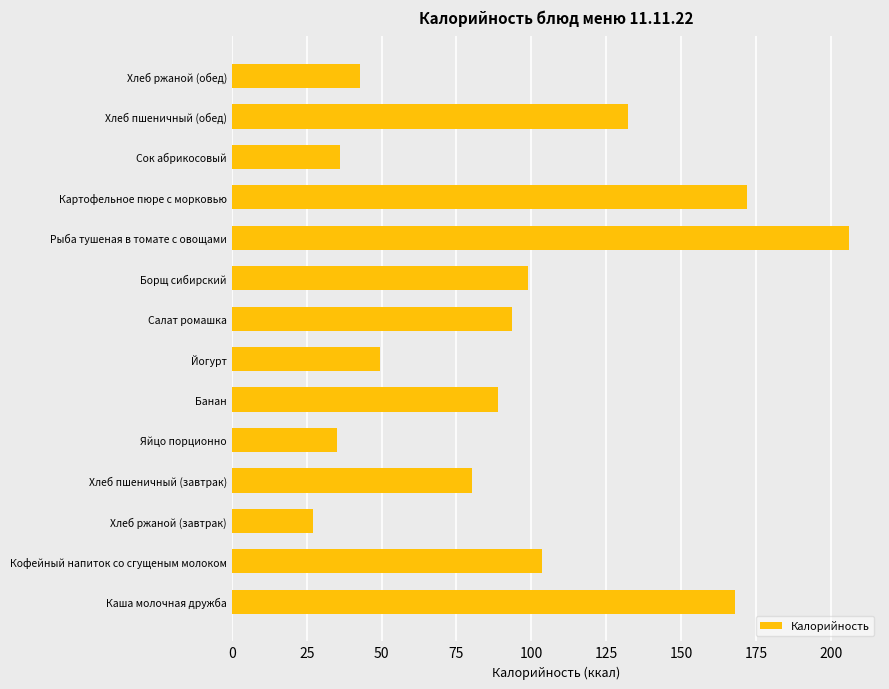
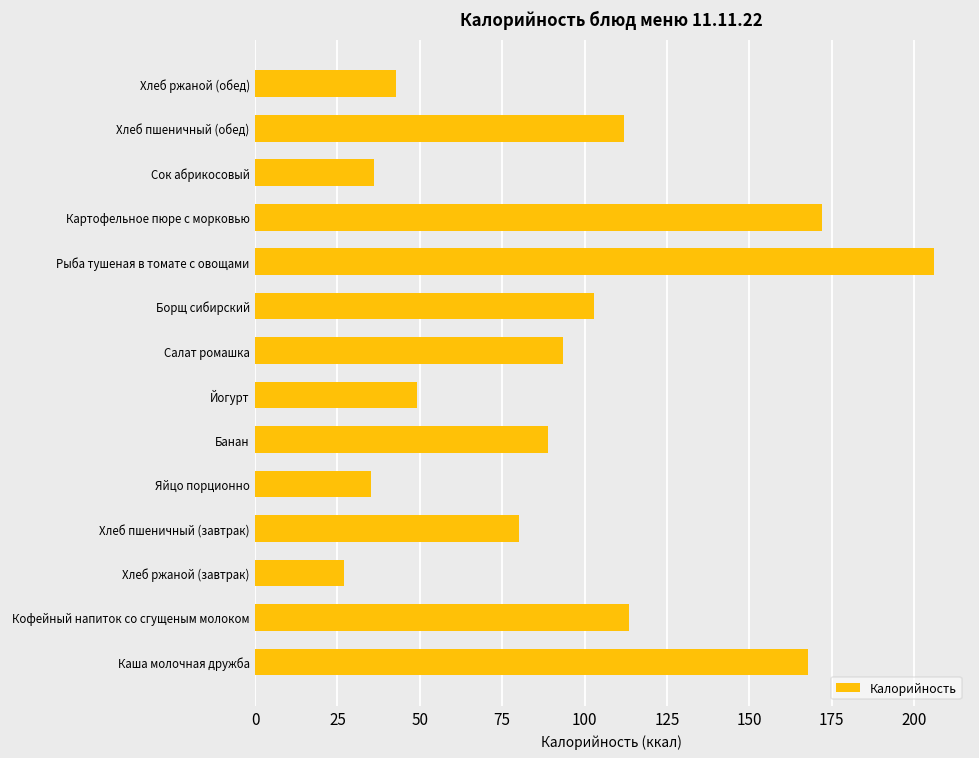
  {
    "Хлеб ржаной (обед)": 43,
-   "Хлеб пшеничный (обед)": 132,
+   "Хлеб пшеничный (обед)": 112,
    "Сок абрикосовый": 36,
    "Картофельное пюре с морковью": 172,
    "Рыба тушеная в томате с овощами": 206,
-   "Борщ сибирский": 99,
+   "Борщ сибирский": 103,
    "Салат ромашка": 94,
    "Йогурт": 49,
    "Банан": 89,
    "Яйцо порционно": 35,
    "Хлеб пшеничный (завтрак)": 80,
    "Хлеб ржаной (завтрак)": 27,
-   "Кофейный напиток со сгущеным молоком": 104,
+   "Кофейный напиток со сгущеным молоком": 113,
    "Каша молочная дружба": 168
  }
